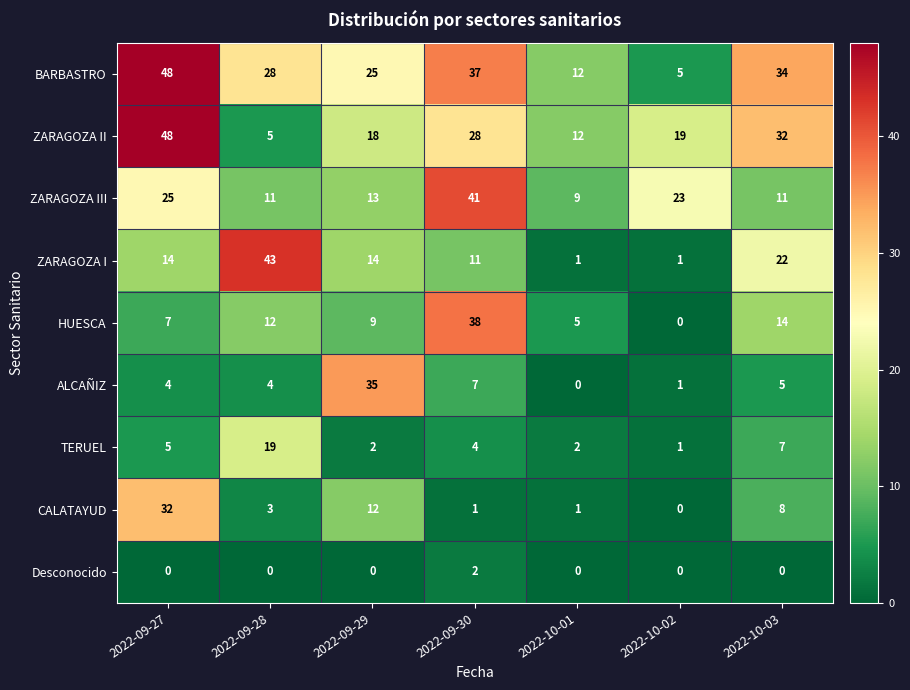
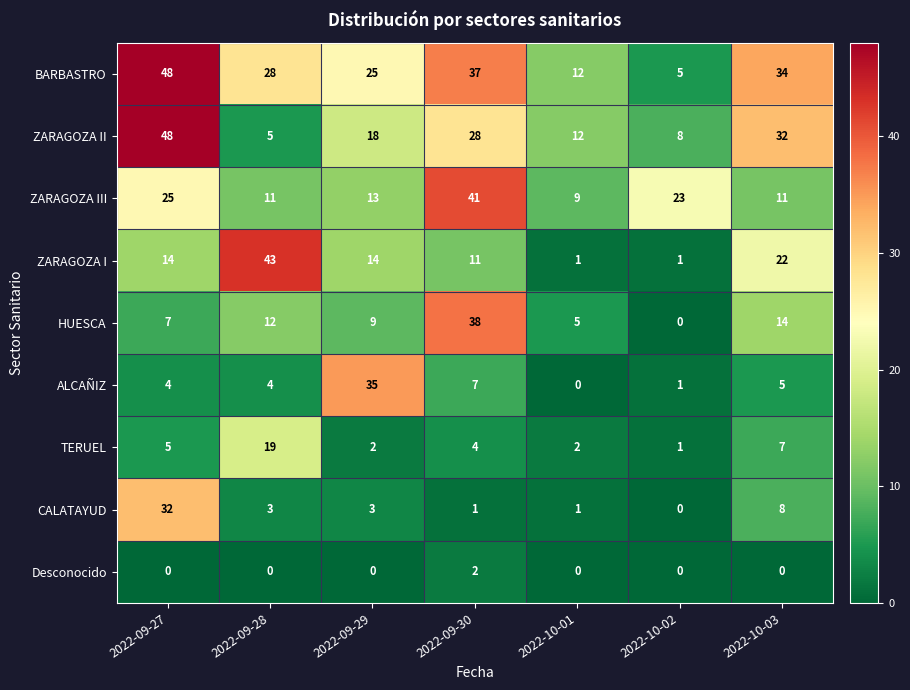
  {
    "BARBASTRO": {
      "2022-09-27": 48,
      "2022-09-28": 28,
      "2022-09-29": 25,
      "2022-09-30": 37,
      "2022-10-01": 12,
      "2022-10-02": 5,
      "2022-10-03": 34
    },
    "ZARAGOZA II": {
      "2022-09-27": 48,
      "2022-09-28": 5,
      "2022-09-29": 18,
      "2022-09-30": 28,
      "2022-10-01": 12,
-     "2022-10-02": 19,
+     "2022-10-02": 8,
      "2022-10-03": 32
    },
    "ZARAGOZA III": {
      "2022-09-27": 25,
      "2022-09-28": 11,
      "2022-09-29": 13,
      "2022-09-30": 41,
      "2022-10-01": 9,
      "2022-10-02": 23,
      "2022-10-03": 11
    },
    "ZARAGOZA I": {
      "2022-09-27": 14,
      "2022-09-28": 43,
      "2022-09-29": 14,
      "2022-09-30": 11,
      "2022-10-01": 1,
      "2022-10-02": 1,
      "2022-10-03": 22
    },
    "HUESCA": {
      "2022-09-27": 7,
      "2022-09-28": 12,
      "2022-09-29": 9,
      "2022-09-30": 38,
      "2022-10-01": 5,
      "2022-10-02": 0,
      "2022-10-03": 14
    },
    "ALCAÑIZ": {
      "2022-09-27": 4,
      "2022-09-28": 4,
      "2022-09-29": 35,
      "2022-09-30": 7,
      "2022-10-01": 0,
      "2022-10-02": 1,
      "2022-10-03": 5
    },
    "TERUEL": {
      "2022-09-27": 5,
      "2022-09-28": 19,
      "2022-09-29": 2,
      "2022-09-30": 4,
      "2022-10-01": 2,
      "2022-10-02": 1,
      "2022-10-03": 7
    },
    "CALATAYUD": {
      "2022-09-27": 32,
      "2022-09-28": 3,
-     "2022-09-29": 12,
+     "2022-09-29": 3,
      "2022-09-30": 1,
      "2022-10-01": 1,
      "2022-10-02": 0,
      "2022-10-03": 8
    },
    "Desconocido": {
      "2022-09-27": 0,
      "2022-09-28": 0,
      "2022-09-29": 0,
      "2022-09-30": 2,
      "2022-10-01": 0,
      "2022-10-02": 0,
      "2022-10-03": 0
    }
  }
